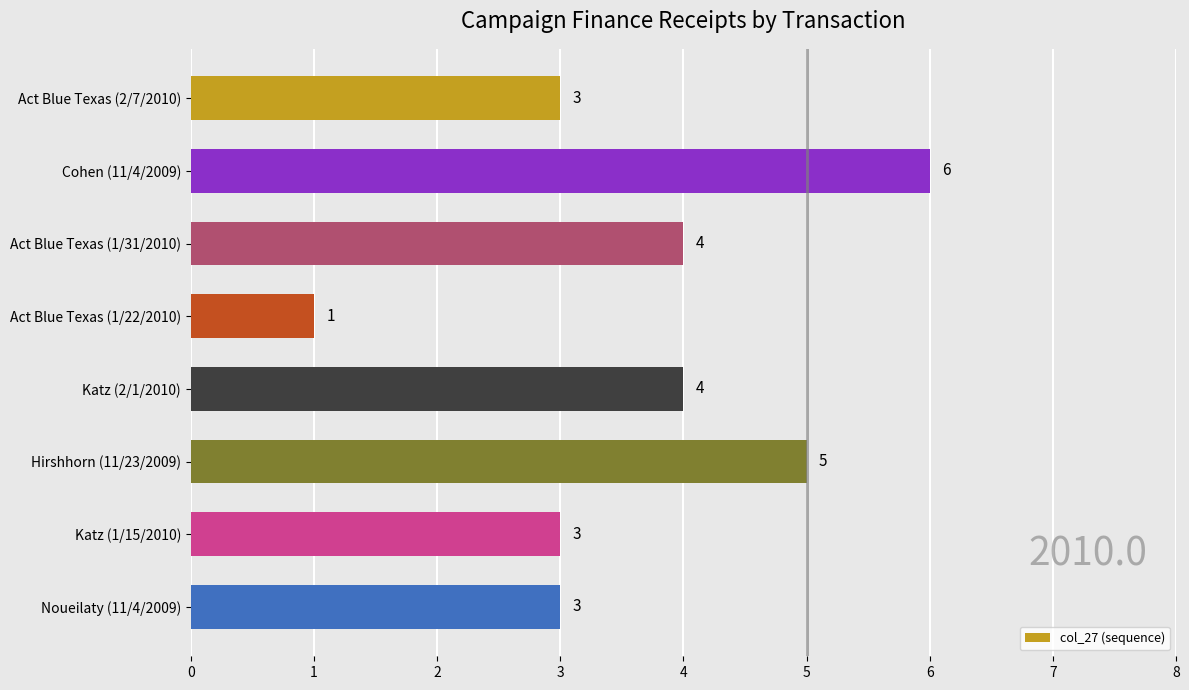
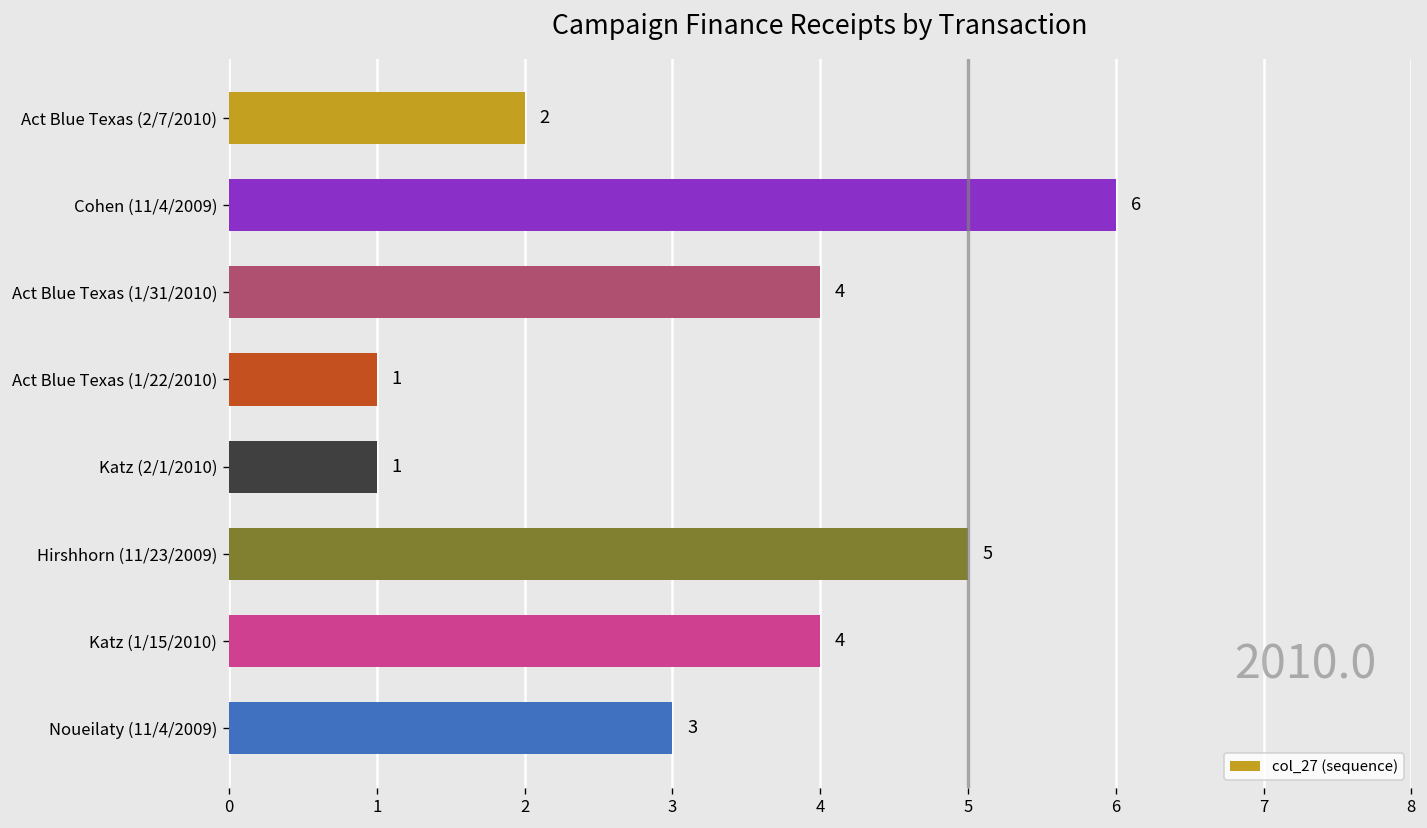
  {
-   "Act Blue Texas (2/7/2010)": 3,
+   "Act Blue Texas (2/7/2010)": 2,
    "Cohen (11/4/2009)": 6,
    "Act Blue Texas (1/31/2010)": 4,
    "Act Blue Texas (1/22/2010)": 1,
-   "Katz (2/1/2010)": 4,
+   "Katz (2/1/2010)": 1,
    "Hirshhorn (11/23/2009)": 5,
-   "Katz (1/15/2010)": 3,
+   "Katz (1/15/2010)": 4,
    "Noueilaty (11/4/2009)": 3
  }
